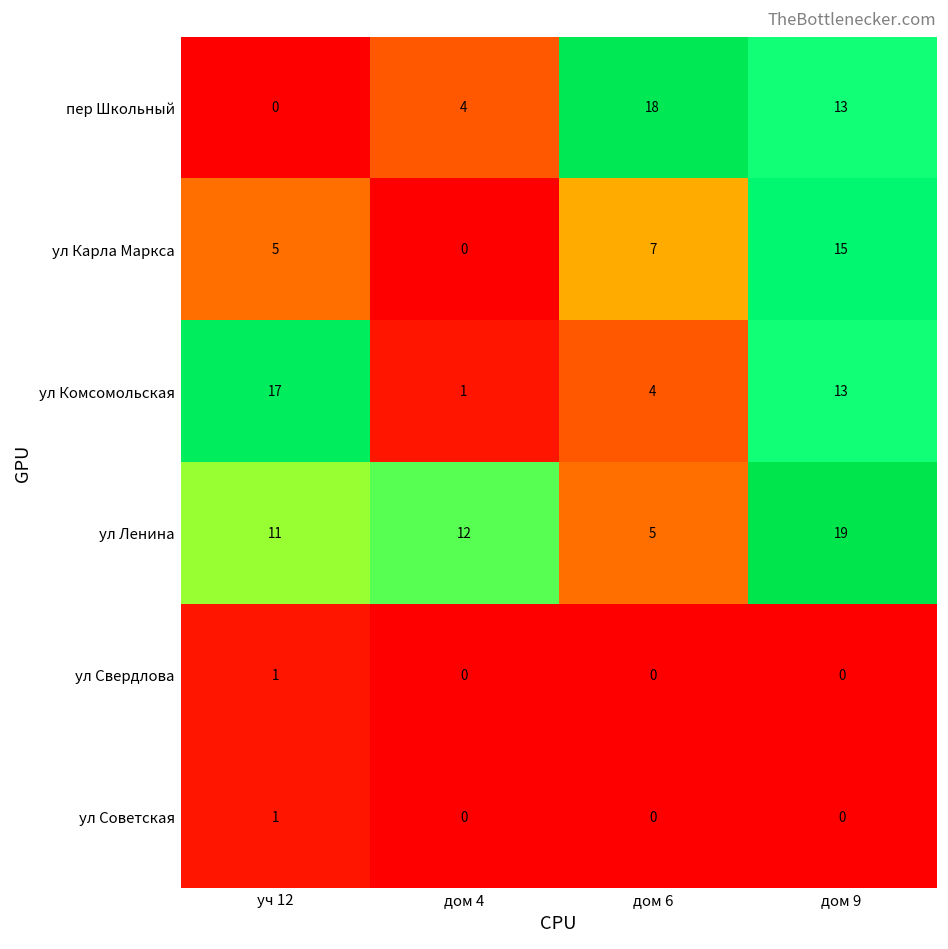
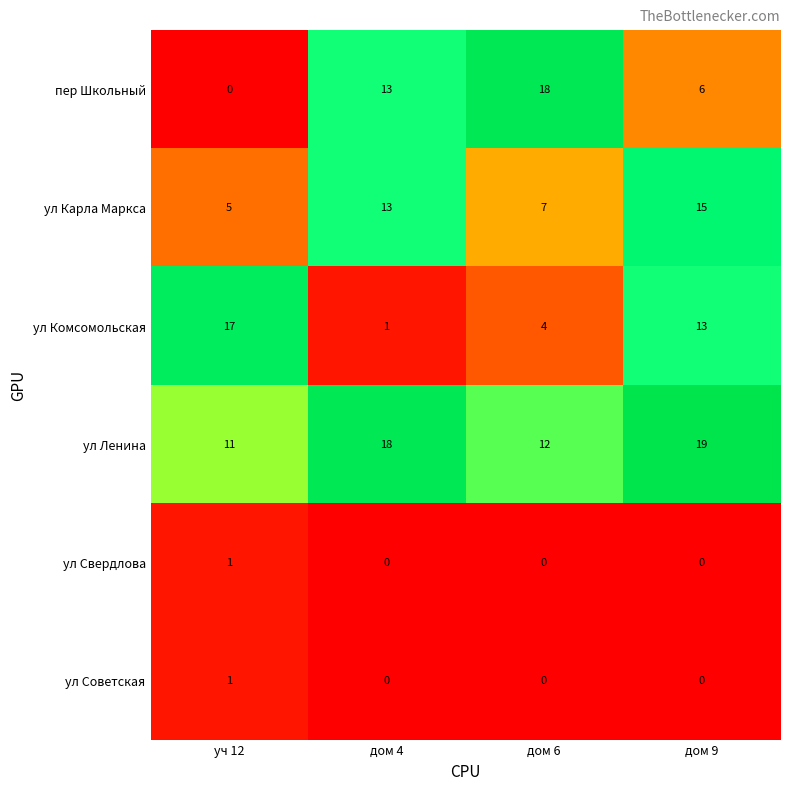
  {
    "пер Школьный": {
      "уч 12": 0,
-     "дом 4": 4,
+     "дом 4": 13,
      "дом 6": 18,
-     "дом 9": 13
+     "дом 9": 6
    },
    "ул Карла Маркса": {
      "уч 12": 5,
-     "дом 4": 0,
+     "дом 4": 13,
      "дом 6": 7,
      "дом 9": 15
    },
    "ул Комсомольская": {
      "уч 12": 17,
      "дом 4": 1,
      "дом 6": 4,
      "дом 9": 13
    },
    "ул Ленина": {
      "уч 12": 11,
-     "дом 4": 12,
-     "дом 6": 5,
+     "дом 4": 18,
+     "дом 6": 12,
      "дом 9": 19
    },
    "ул Свердлова": {
      "уч 12": 1,
      "дом 4": 0,
      "дом 6": 0,
      "дом 9": 0
    },
    "ул Советская": {
      "уч 12": 1,
      "дом 4": 0,
      "дом 6": 0,
      "дом 9": 0
    }
  }
